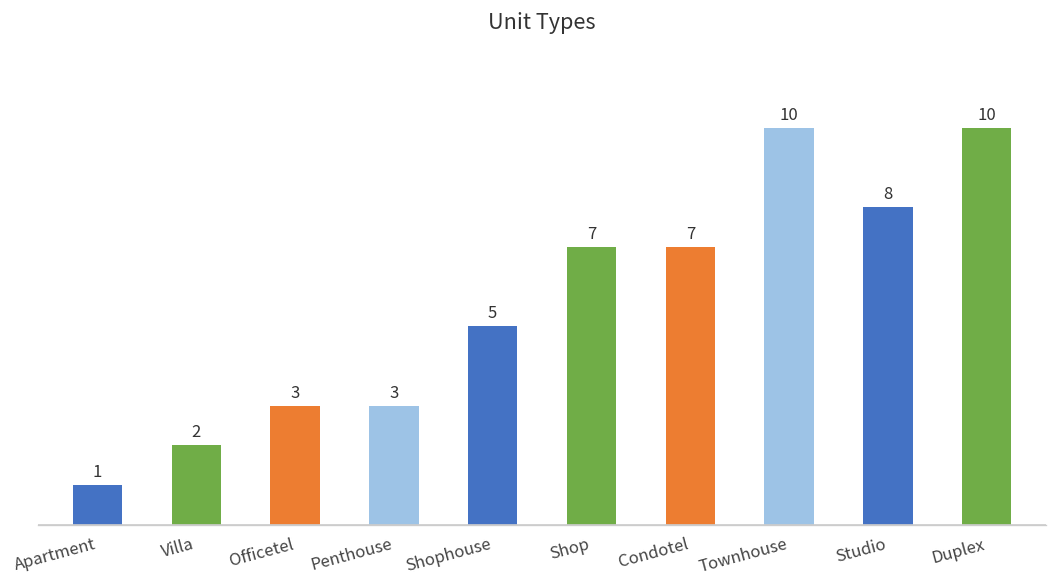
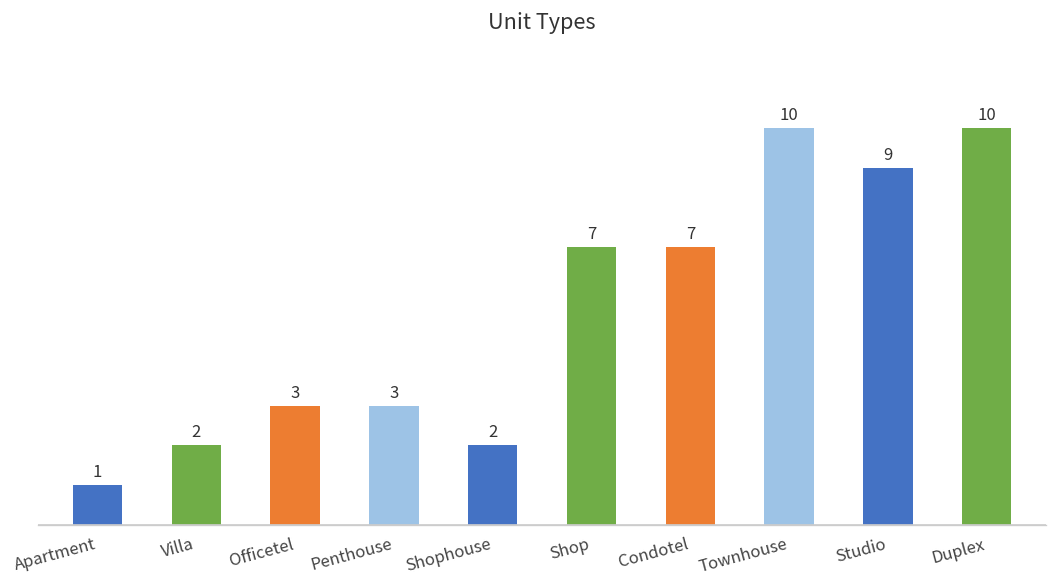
  {
    "Apartment": 1,
    "Villa": 2,
    "Officetel": 3,
    "Penthouse": 3,
-   "Shophouse": 5,
+   "Shophouse": 2,
    "Shop": 7,
    "Condotel": 7,
    "Townhouse": 10,
-   "Studio": 8,
+   "Studio": 9,
    "Duplex": 10
  }
